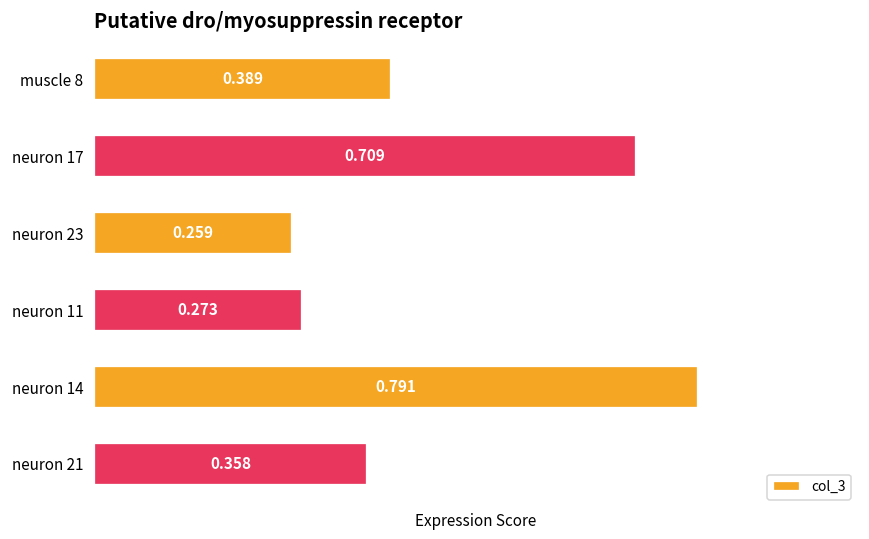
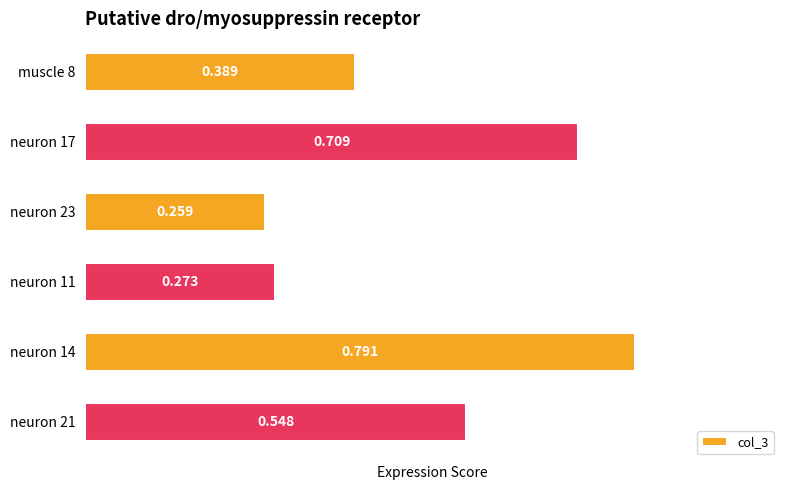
  {
    "muscle 8": 0.389,
    "neuron 17": 0.709,
    "neuron 23": 0.259,
    "neuron 11": 0.273,
    "neuron 14": 0.791,
-   "neuron 21": 0.358
+   "neuron 21": 0.548
  }
